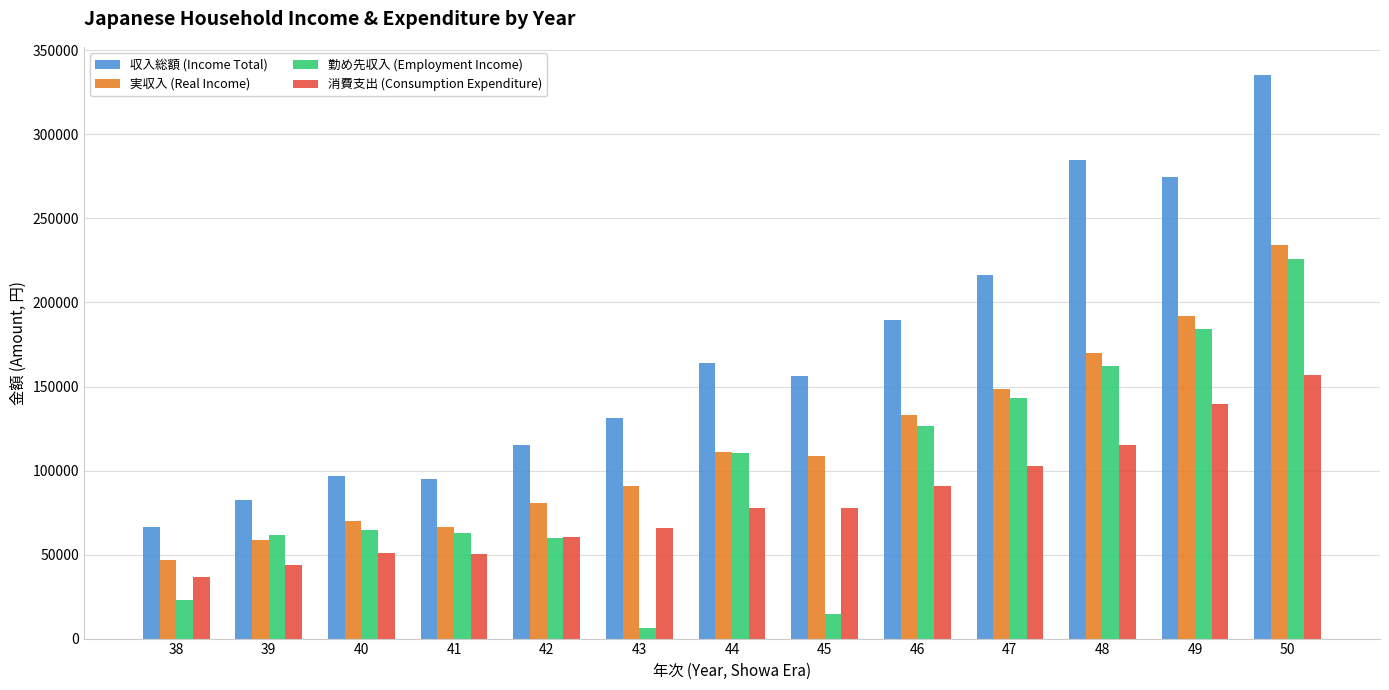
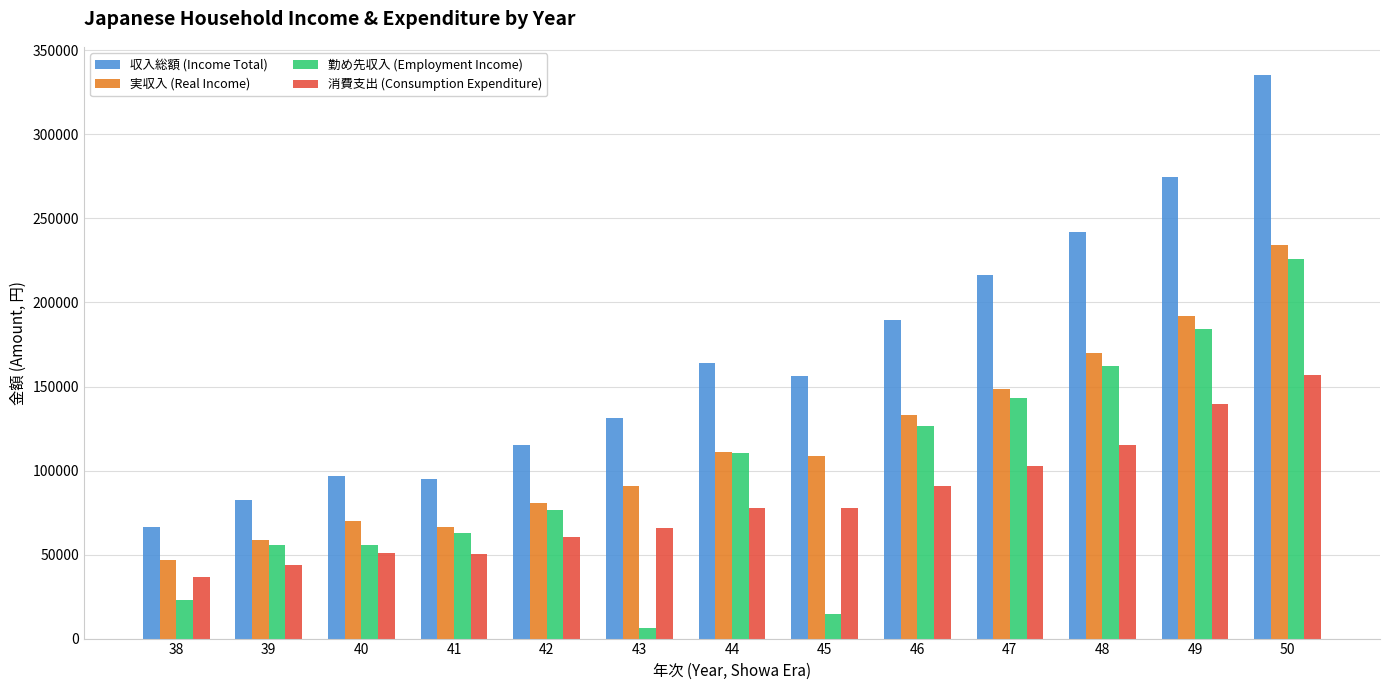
  {
    "収入総額 (Income Total)": {
      "38": 66000,
      "39": 82000,
      "40": 97000,
      "41": 95000,
      "42": 115000,
      "43": 131000,
      "44": 164000,
      "45": 156000,
      "46": 189000,
      "47": 216000,
-     "48": 285000,
+     "48": 242000,
      "49": 275000,
      "50": 335000
    },
    "勤め先収入 (Employment Income)": {
      "38": 23000,
-     "39": 61000,
-     "40": 65000,
+     "39": 55000,
+     "40": 56000,
      "41": 63000,
-     "42": 60000,
+     "42": 77000,
      "43": 6000,
      "44": 111000,
      "45": 15000,
      "46": 126000,
      "47": 143000,
      "48": 162000,
      "49": 184000,
      "50": 226000
    }
  }
